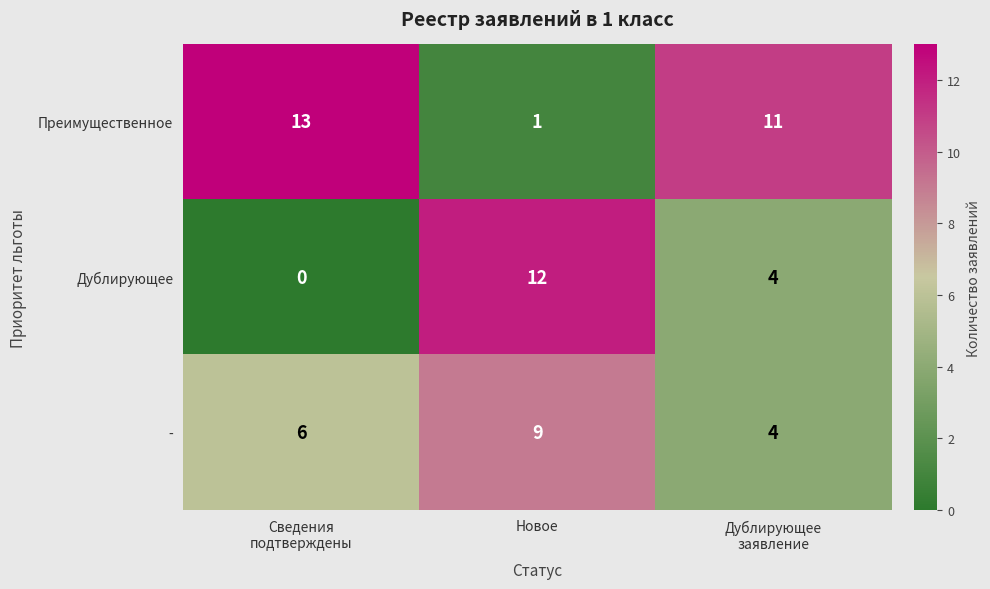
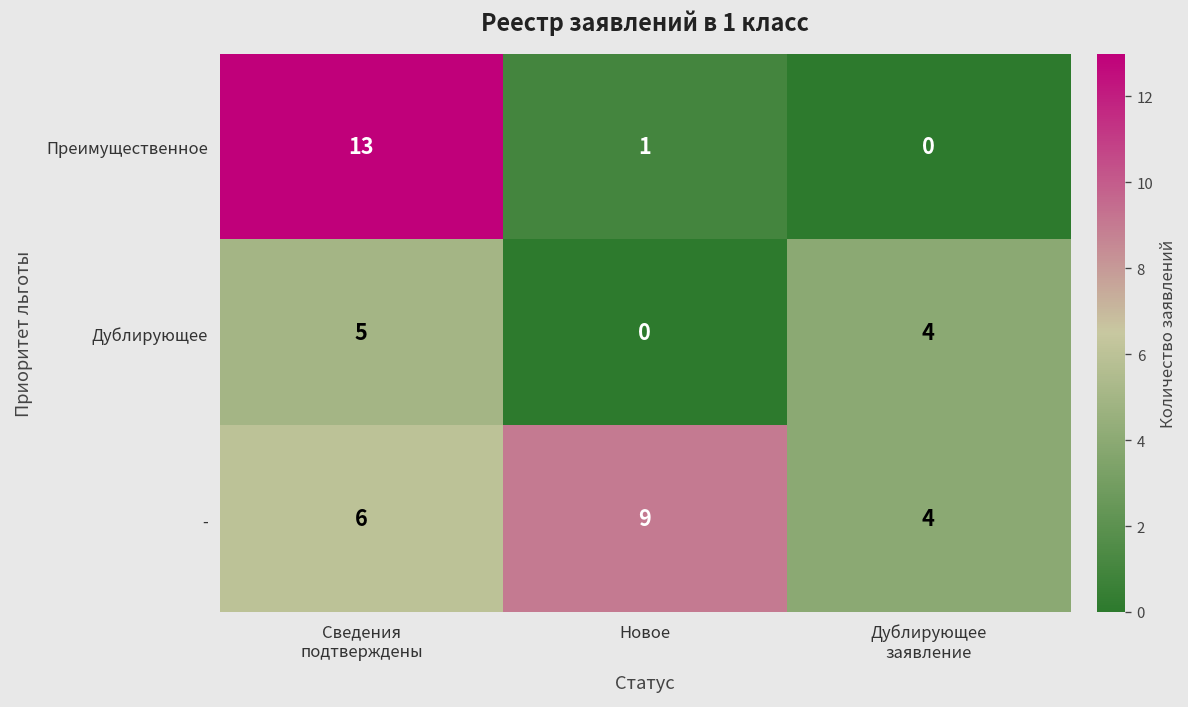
  {
    "Преимущественное": {
      "Сведения подтверждены": 13,
      "Новое": 1,
-     "Дублирующее заявление": 11
+     "Дублирующее заявление": 0
    },
    "Дублирующее": {
-     "Сведения подтверждены": 0,
-     "Новое": 12,
+     "Сведения подтверждены": 5,
+     "Новое": 0,
      "Дублирующее заявление": 4
    },
    "-": {
      "Сведения подтверждены": 6,
      "Новое": 9,
      "Дублирующее заявление": 4
    }
  }
